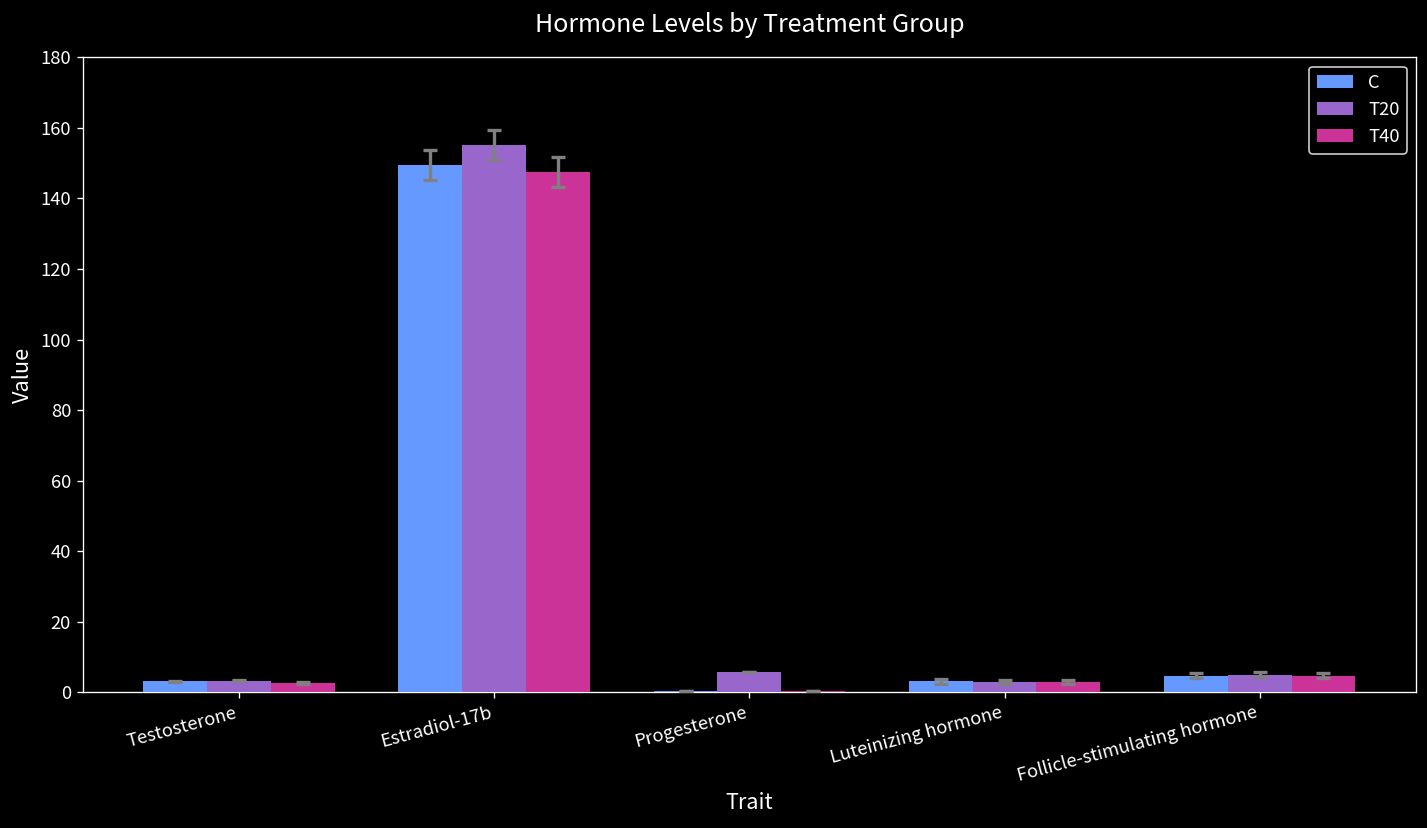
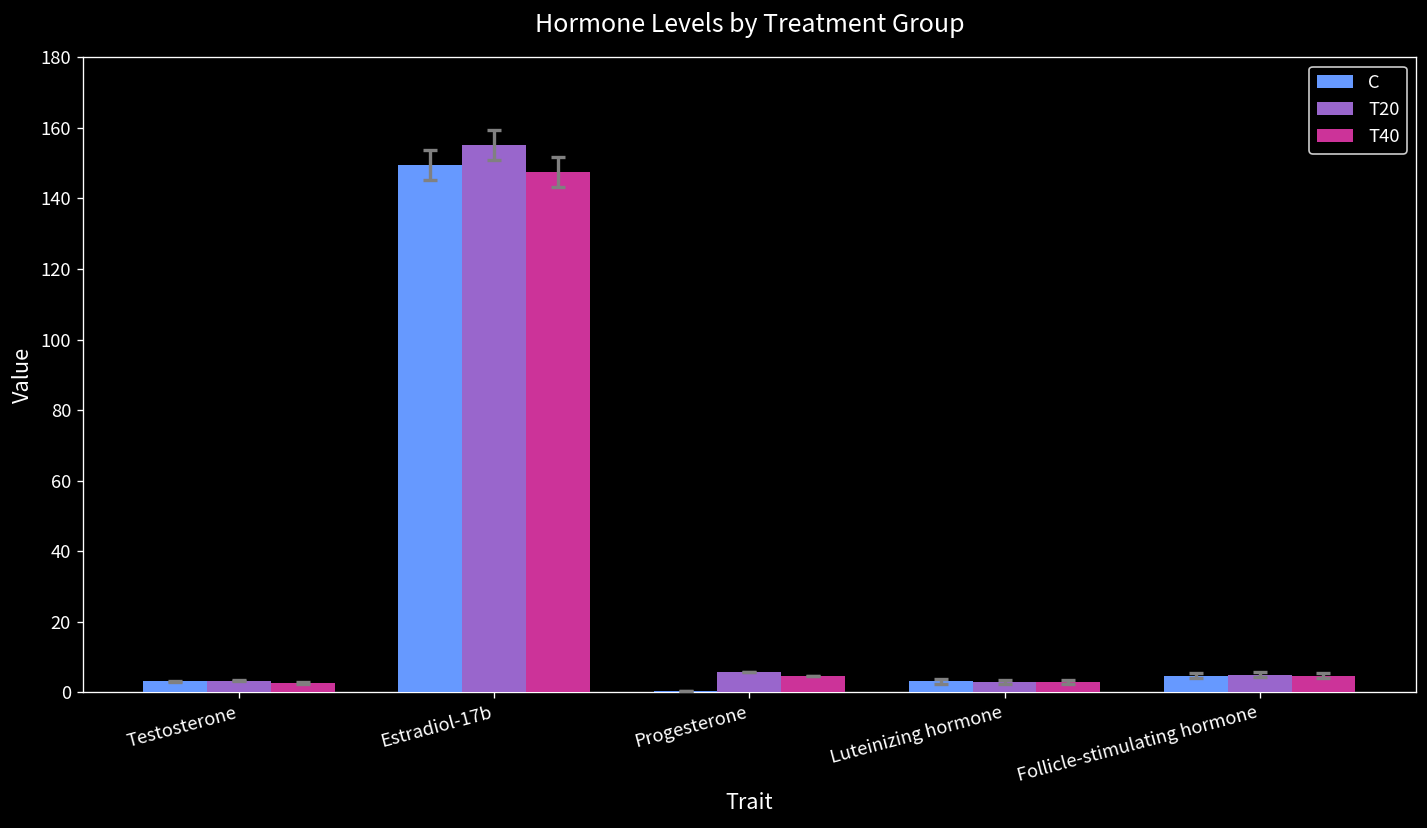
  {
    "C": {
      "Testosterone": 3,
      "Estradiol-17b": 150,
      "Luteinizing hormone": 3,
      "Follicle-stimulating hormone": 5
    },
    "T20": {
      "Testosterone": 3,
      "Estradiol-17b": 155,
      "Progesterone": 6,
      "Luteinizing hormone": 3,
      "Follicle-stimulating hormone": 5
    },
    "T40": {
      "Testosterone": 3,
      "Estradiol-17b": 148,
-     "Progesterone": 0,
+     "Progesterone": 5,
      "Luteinizing hormone": 3,
      "Follicle-stimulating hormone": 5
    }
  }
